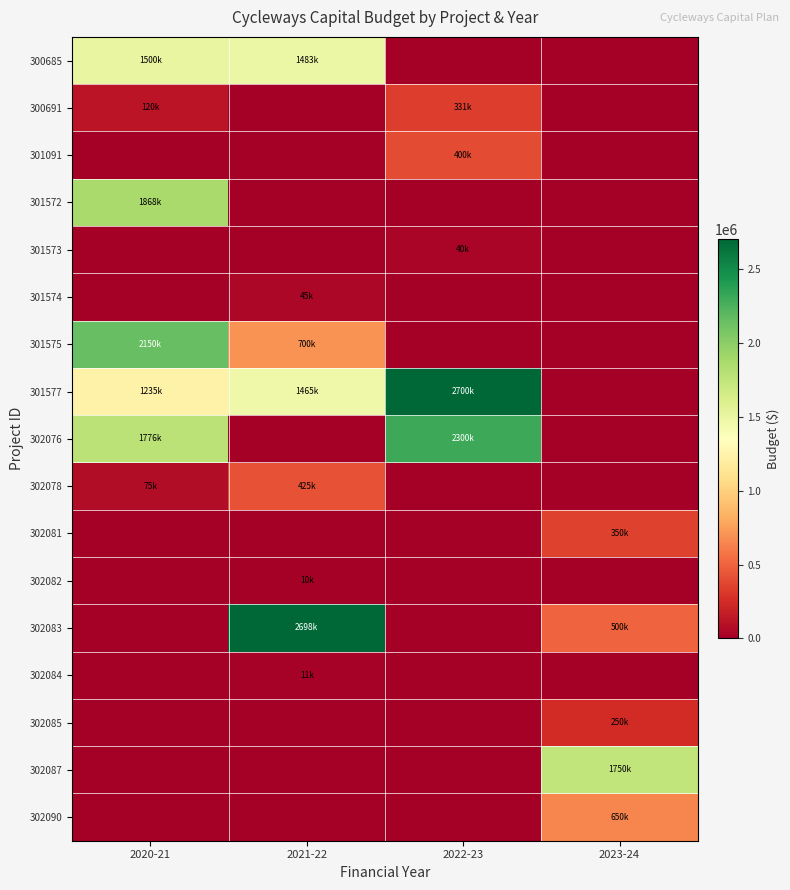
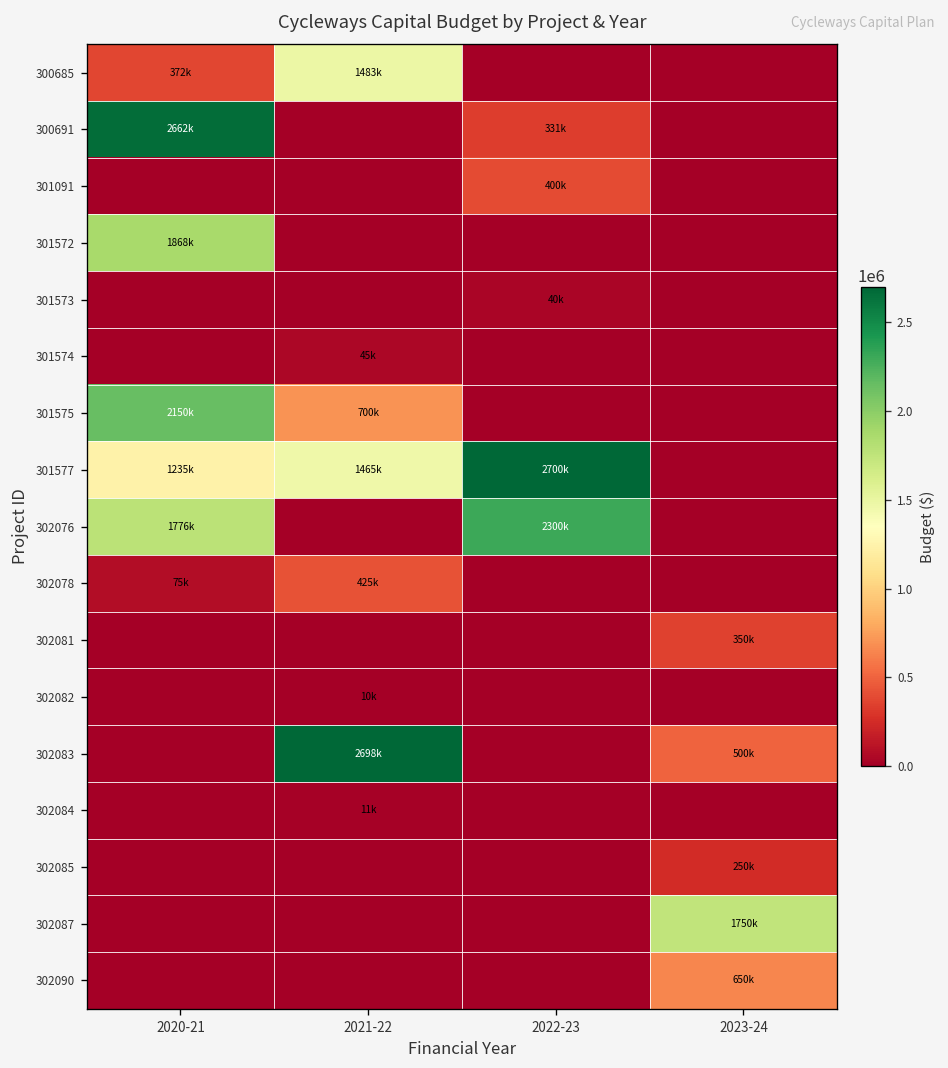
  {
    "300685": {
-     "2020-21": "1500k",
+     "2020-21": "372k",
      "2021-22": "1483k"
    },
    "300691": {
-     "2020-21": "120k",
+     "2020-21": "2662k",
      "2022-23": "331k"
    },
    "301091": {
      "2022-23": "400k"
    },
    "301572": {
      "2020-21": "1868k"
    },
    "301573": {
      "2022-23": "40k"
    },
    "301574": {
      "2021-22": "45k"
    },
    "301575": {
      "2020-21": "2150k",
      "2021-22": "700k"
    },
    "301577": {
      "2020-21": "1235k",
      "2021-22": "1465k",
      "2022-23": "2700k"
    },
    "302076": {
      "2020-21": "1776k",
      "2022-23": "2300k"
    },
    "302078": {
      "2020-21": "75k",
      "2021-22": "425k"
    },
    "302081": {
      "2023-24": "350k"
    },
    "302082": {
      "2021-22": "10k"
    },
    "302083": {
      "2021-22": "2698k",
      "2023-24": "500k"
    },
    "302084": {
      "2021-22": "11k"
    },
    "302085": {
      "2023-24": "250k"
    },
    "302087": {
      "2023-24": "1750k"
    },
    "302090": {
      "2023-24": "650k"
    }
  }
